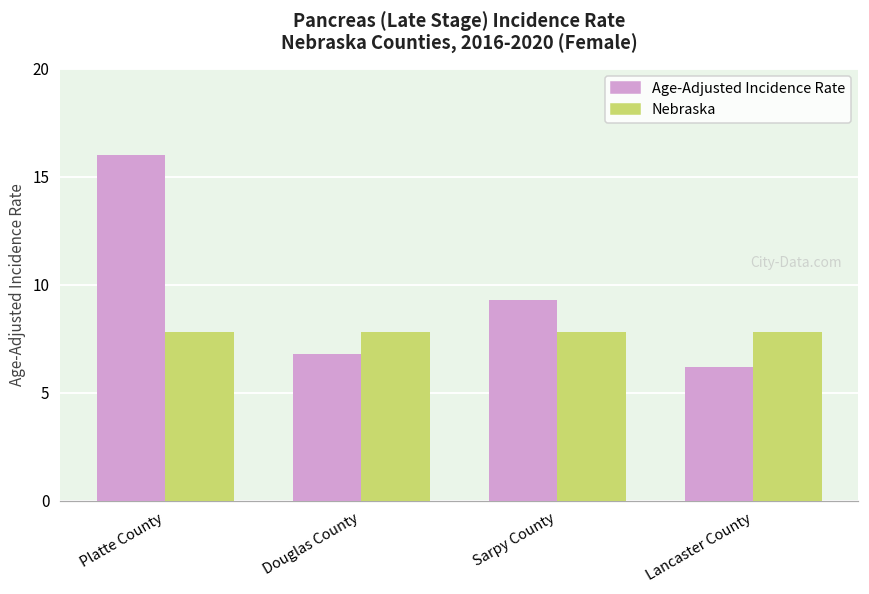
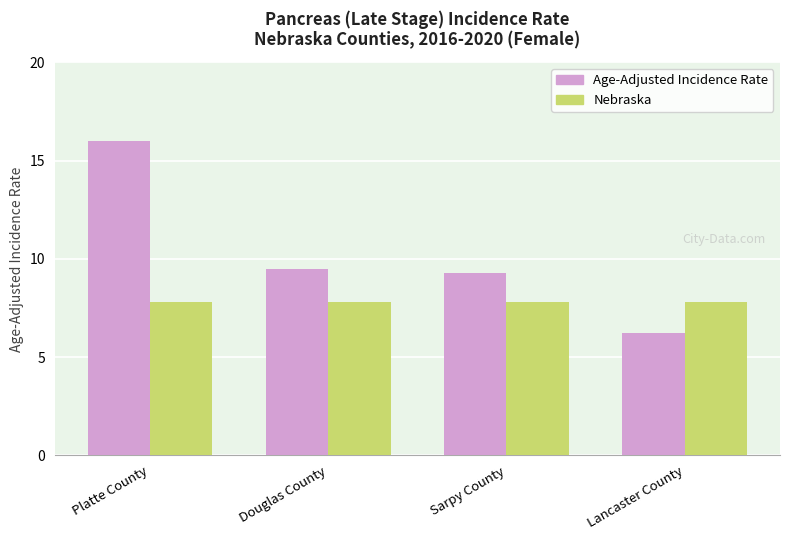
  {
    "Age-Adjusted Incidence Rate": {
      "Platte County": 16.0,
-     "Douglas County": 6.8,
+     "Douglas County": 9.5,
      "Sarpy County": 9.3,
      "Lancaster County": 6.2
    },
    "Nebraska": {
      "Platte County": 7.8,
      "Douglas County": 7.8,
      "Sarpy County": 7.8,
      "Lancaster County": 7.8
    }
  }
